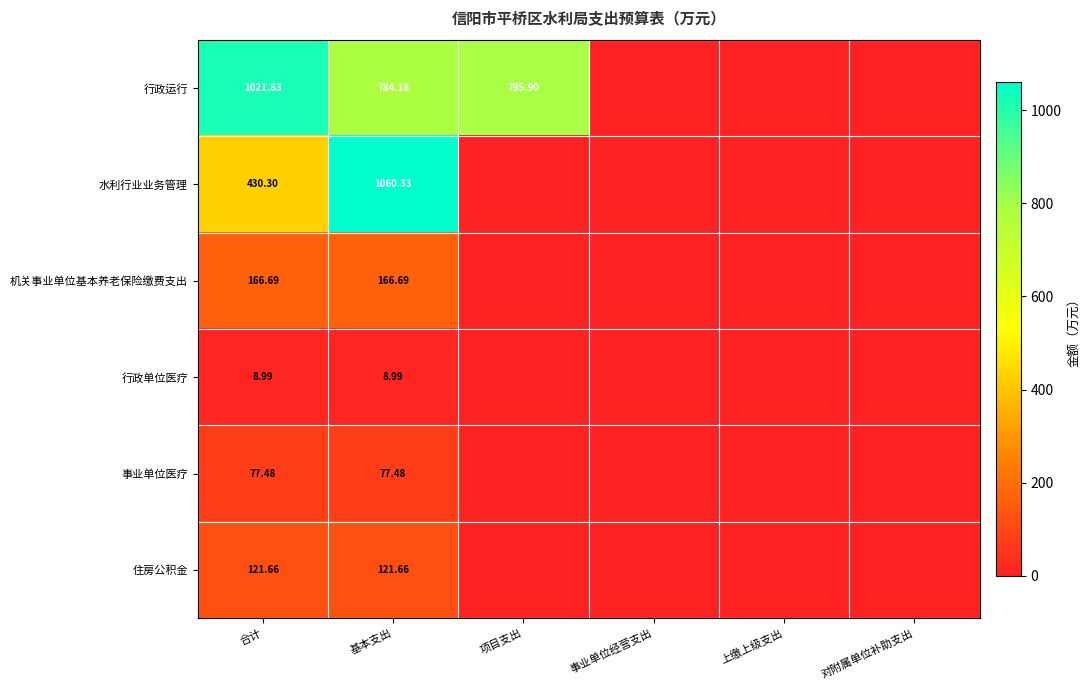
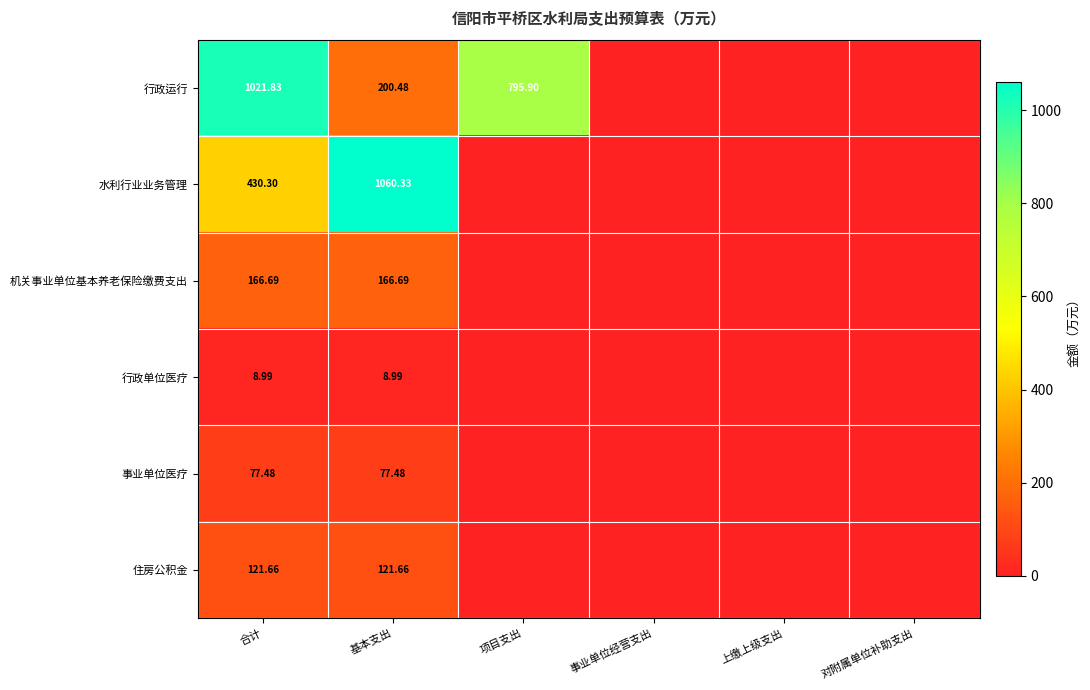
  {
    "行政运行": {
      "合计": 1021.83,
-     "基本支出": 784.18,
+     "基本支出": 200.48,
      "项目支出": 795.90
    },
    "水利行业业务管理": {
      "合计": 430.30,
      "基本支出": 1060.33
    },
    "机关事业单位基本养老保险缴费支出": {
      "合计": 166.69,
      "基本支出": 166.69
    },
    "行政单位医疗": {
      "合计": 8.99,
      "基本支出": 8.99
    },
    "事业单位医疗": {
      "合计": 77.48,
      "基本支出": 77.48
    },
    "住房公积金": {
      "合计": 121.66,
      "基本支出": 121.66
    }
  }
